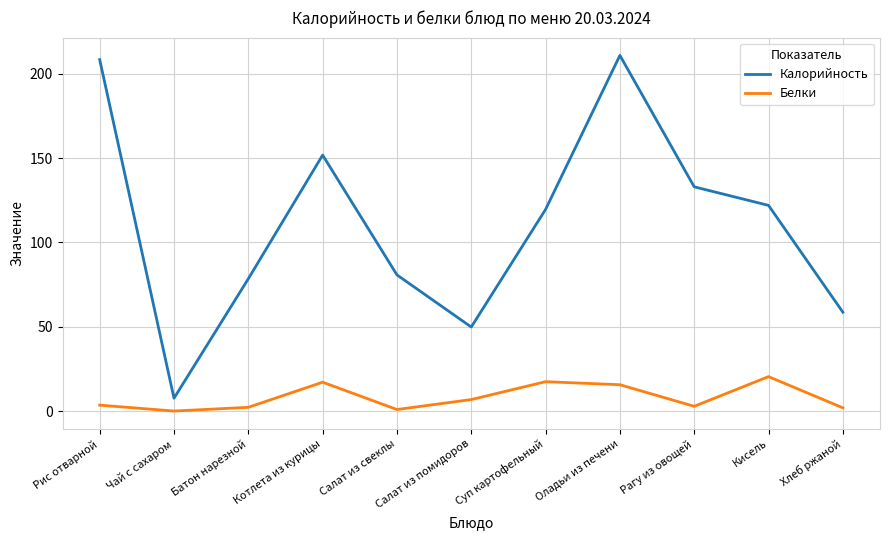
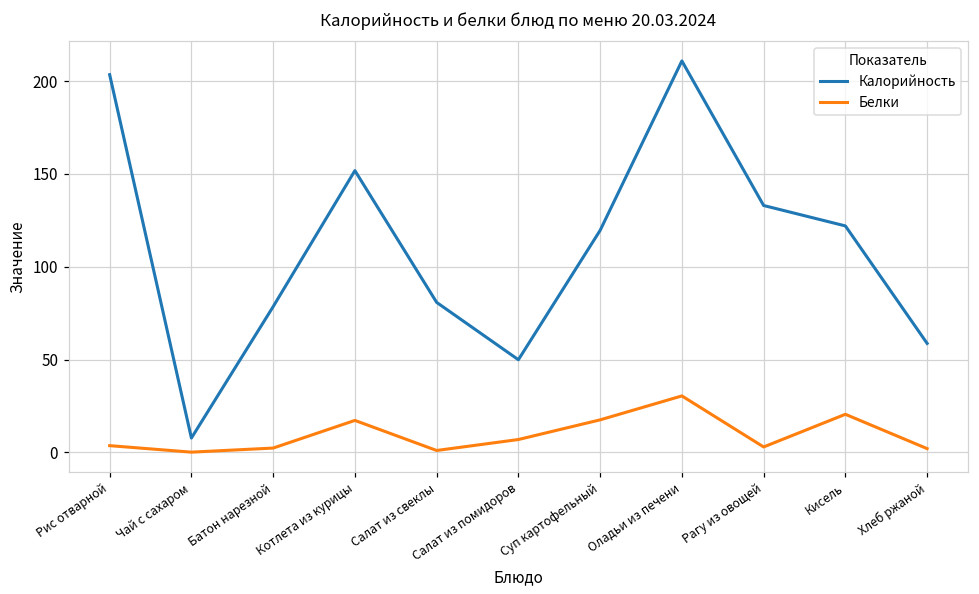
  {
    "Калорийность": {
-     "Рис отварной": 208,
+     "Рис отварной": 204,
      "Чай с сахаром": 8,
      "Батон нарезной": 79,
      "Котлета из курицы": 152,
      "Салат из свеклы": 81,
      "Салат из помидоров": 50,
      "Суп картофельный": 120,
      "Оладьи из печени": 211,
      "Рагу из овощей": 133,
      "Кисель": 122,
      "Хлеб ржаной": 59
    },
    "Белки": {
      "Рис отварной": 4,
      "Чай с сахаром": 0,
      "Батон нарезной": 2,
      "Котлета из курицы": 17,
      "Салат из свеклы": 1,
      "Салат из помидоров": 7,
      "Суп картофельный": 18,
-     "Оладьи из печени": 16,
+     "Оладьи из печени": 30,
      "Рагу из овощей": 3,
      "Кисель": 21,
      "Хлеб ржаной": 2
    }
  }
